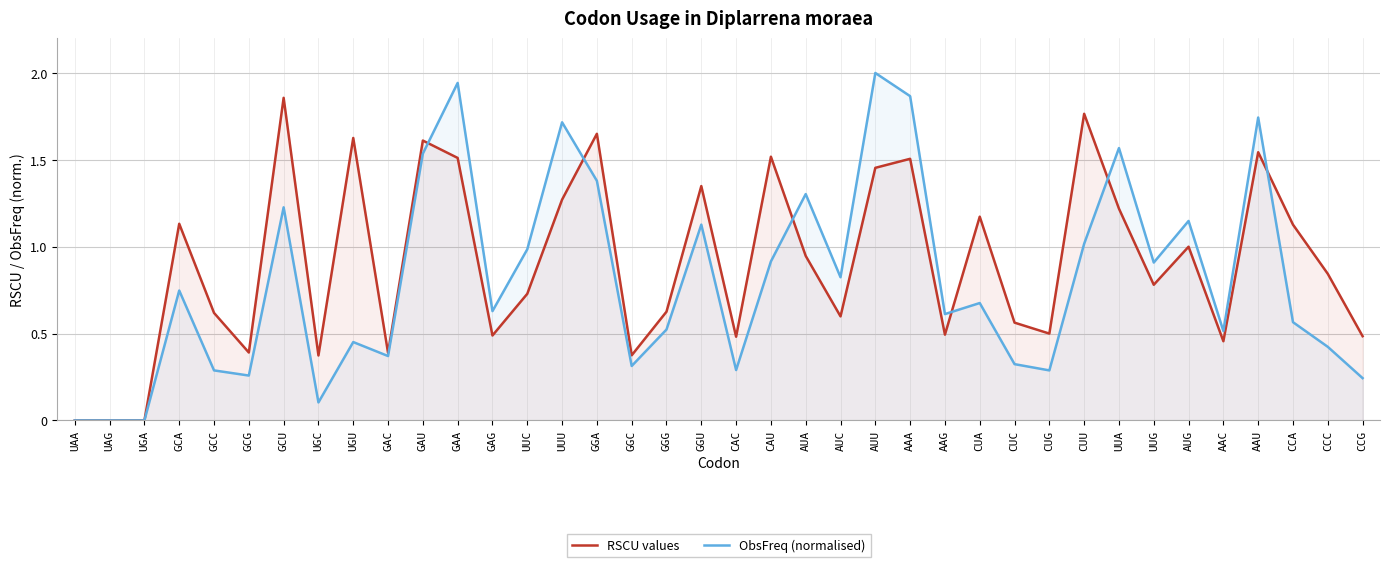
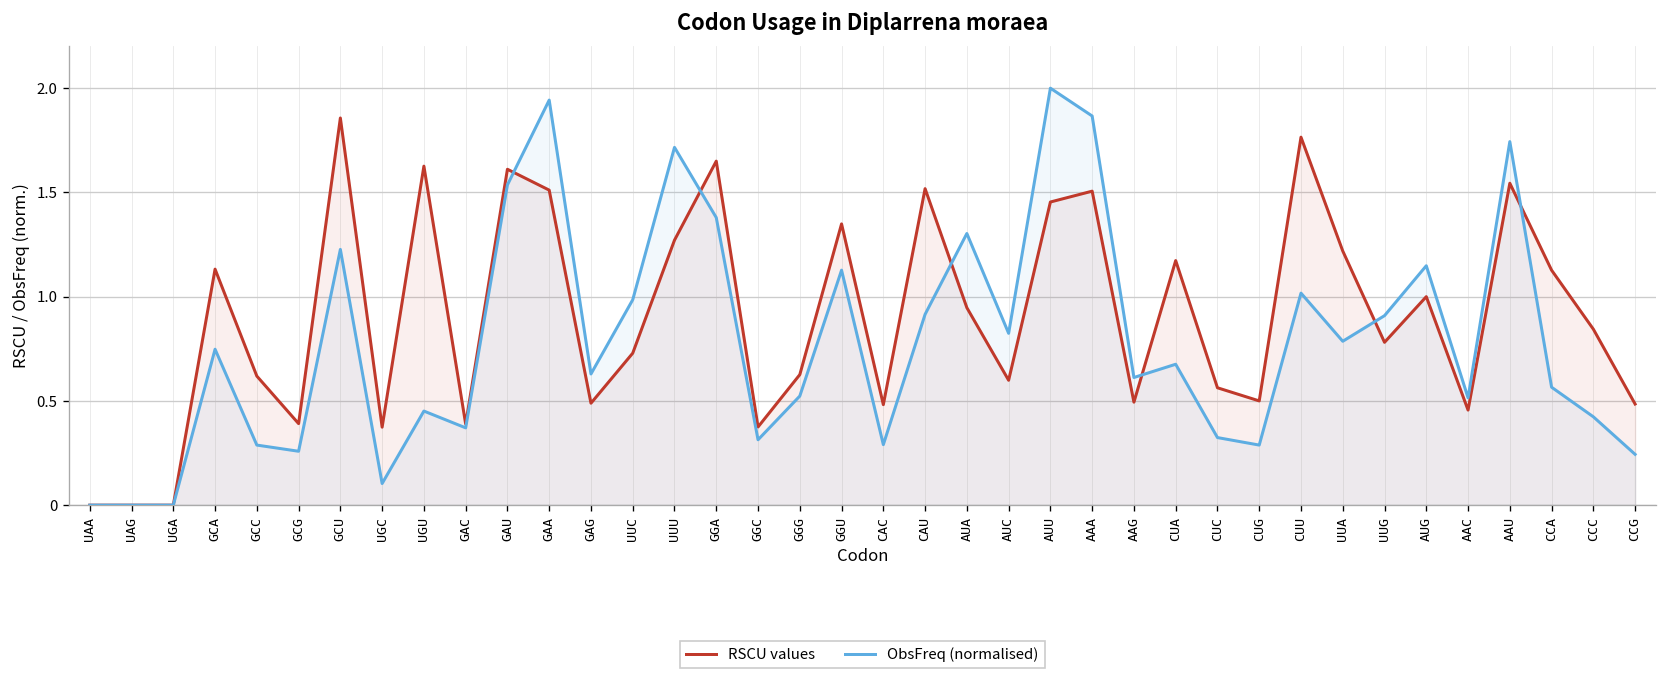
  {
    "RSCU values": {
      "GCA": 1.13,
      "GCC": 0.62,
      "GCG": 0.39,
      "GCU": 1.86,
      "UGC": 0.37,
      "UGU": 1.63,
      "GAC": 0.39,
      "GAU": 1.61,
      "GAA": 1.51,
      "GAG": 0.49,
      "UUC": 0.73,
      "UUU": 1.27,
      "GGA": 1.65,
      "GGC": 0.38,
      "GGG": 0.63,
      "GGU": 1.35,
      "CAC": 0.48,
      "CAU": 1.52,
      "AUA": 0.95,
      "AUC": 0.60,
      "AUU": 1.45,
      "AAA": 1.51,
      "AAG": 0.49,
      "CUA": 1.17,
      "CUC": 0.56,
      "CUG": 0.50,
      "CUU": 1.77,
      "UUA": 1.22,
      "UUG": 0.78,
      "AUG": 1.00,
      "AAC": 0.46,
      "AAU": 1.54,
      "CCA": 1.13,
      "CCC": 0.84,
      "CCG": 0.49
    },
    "ObsFreq (normalised)": {
      "GCA": 0.75,
      "GCC": 0.29,
      "GCG": 0.26,
      "GCU": 1.23,
      "UGC": 0.10,
      "UGU": 0.45,
      "GAC": 0.37,
      "GAU": 1.54,
      "GAA": 1.94,
      "GAG": 0.63,
      "UUC": 0.99,
      "UUU": 1.72,
      "GGA": 1.38,
      "GGC": 0.31,
      "GGG": 0.52,
      "GGU": 1.13,
      "CAC": 0.29,
      "CAU": 0.92,
      "AUA": 1.30,
      "AUC": 0.82,
      "AUU": 2.00,
      "AAA": 1.87,
      "AAG": 0.61,
      "CUA": 0.68,
      "CUC": 0.32,
      "CUG": 0.29,
      "CUU": 1.02,
-     "UUA": 1.57,
+     "UUA": 0.79,
      "UUG": 0.91,
      "AUG": 1.15,
      "AAC": 0.51,
      "AAU": 1.74,
      "CCA": 0.57,
      "CCC": 0.42,
      "CCG": 0.24
    }
  }
